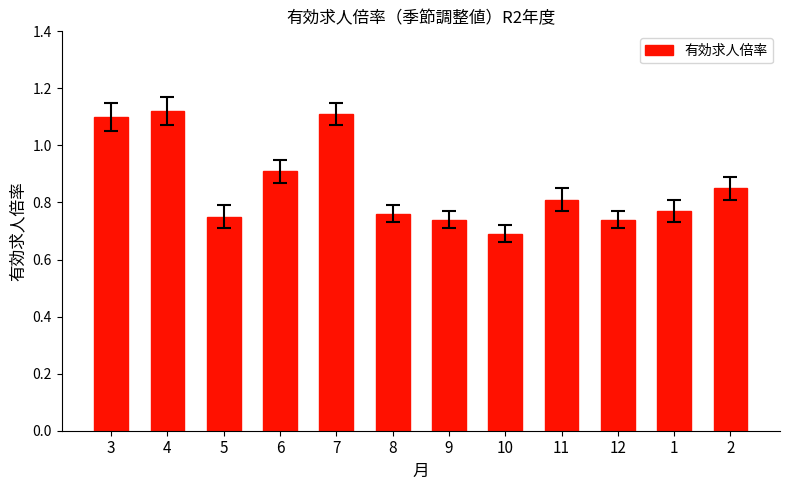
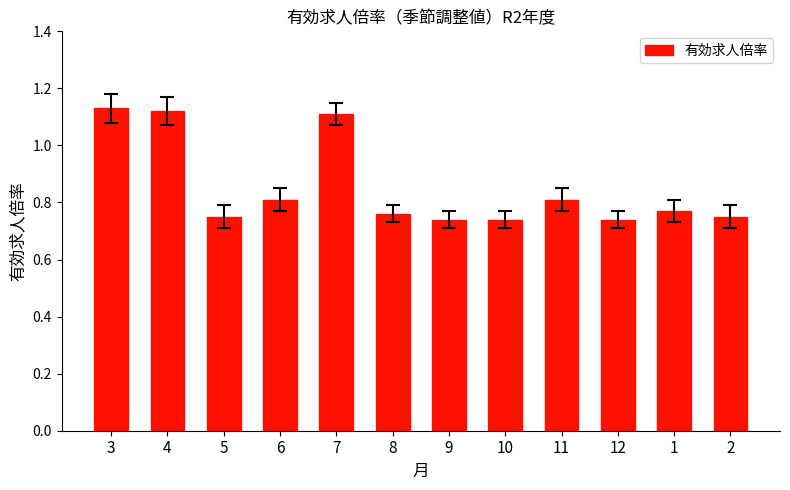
  {
    "有効求人倍率": {
-     "3": 1.10,
+     "3": 1.13,
      "4": 1.12,
      "5": 0.75,
-     "6": 0.91,
+     "6": 0.81,
      "7": 1.11,
      "8": 0.76,
      "9": 0.74,
-     "10": 0.69,
+     "10": 0.74,
      "11": 0.81,
      "12": 0.74,
      "1": 0.77,
-     "2": 0.85
+     "2": 0.75
    }
  }
